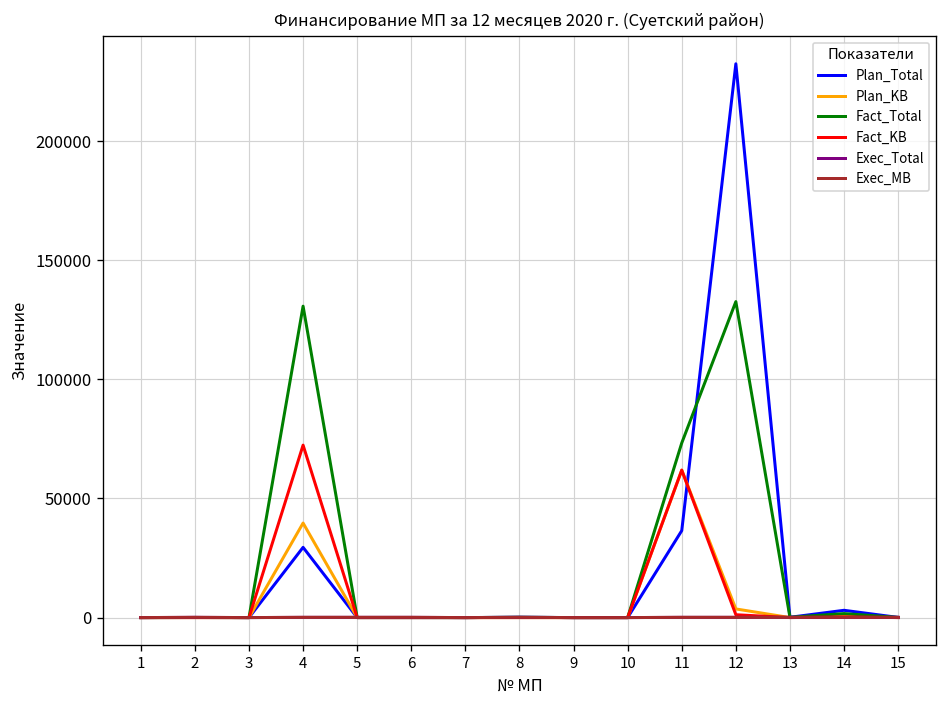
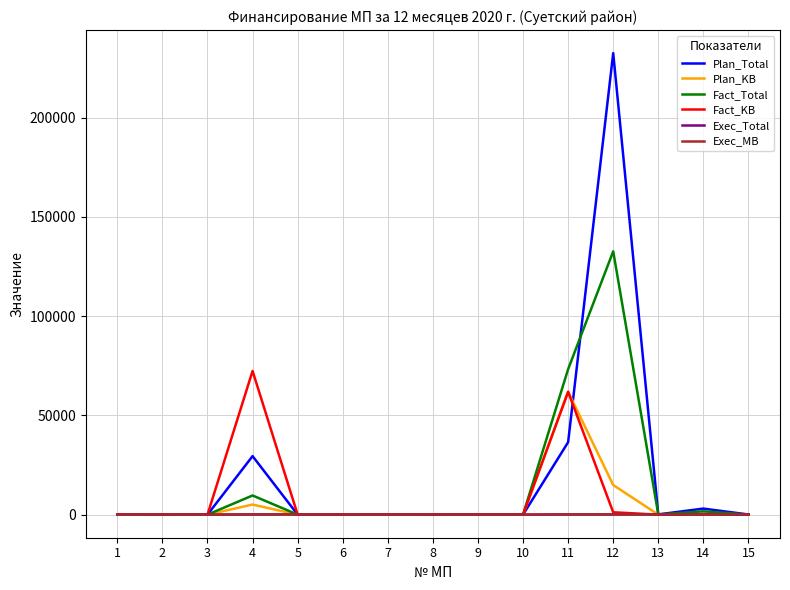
  {
    "Plan_Total": {
      "4": 29000,
      "11": 37000,
      "12": 233000,
      "14": 3000
    },
    "Plan_KB": {
-     "4": 40000,
-     "12": 4000
+     "4": 5000,
+     "12": 15000
    },
    "Fact_Total": {
-     "4": 131000,
+     "4": 10000,
      "11": 73000,
      "12": 133000
    },
    "Fact_KB": {
      "4": 72000
    },
    "Exec_MB": {
      "4": 0,
      "11": 0
    }
  }
